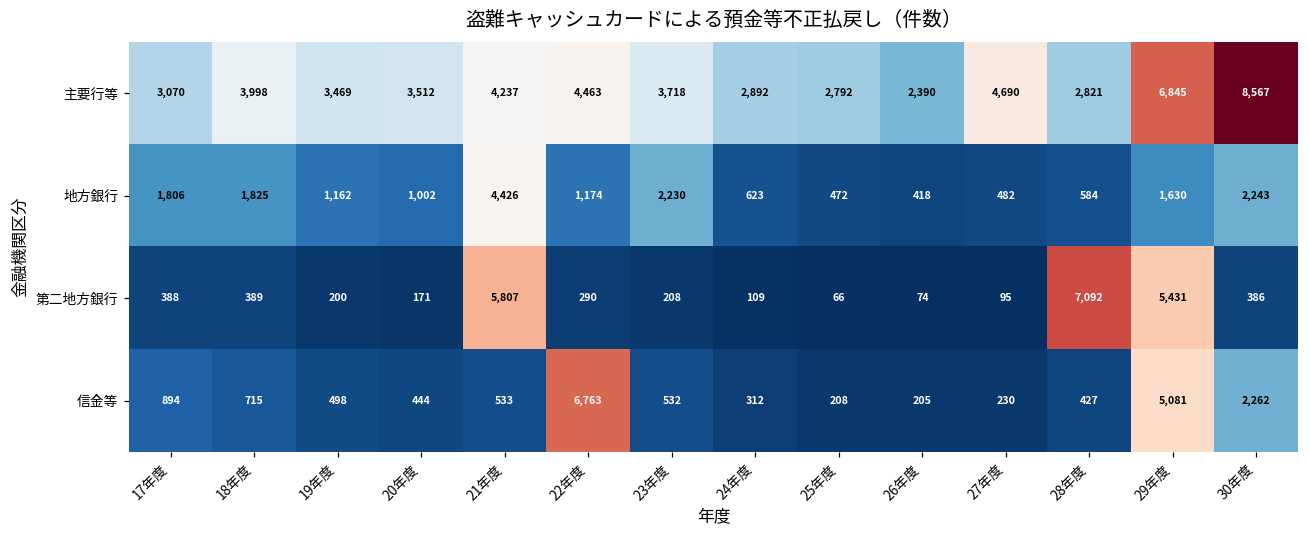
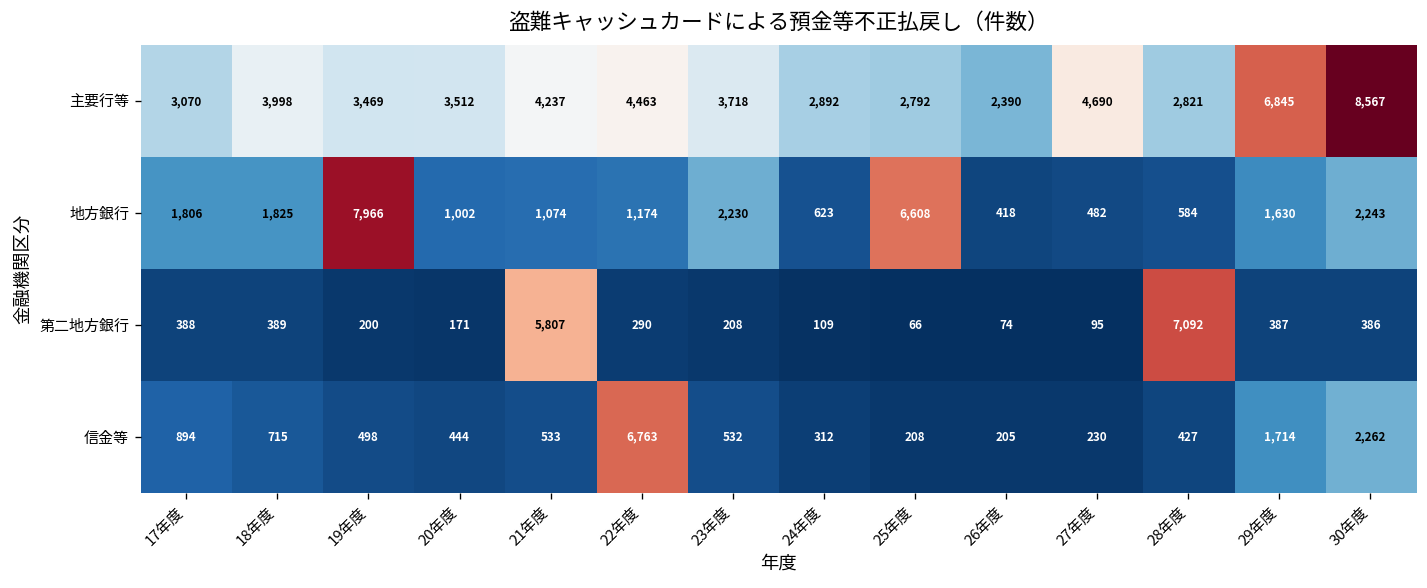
  {
    "主要行等": {
      "17年度": "3,070",
      "18年度": "3,998",
      "19年度": "3,469",
      "20年度": "3,512",
      "21年度": "4,237",
      "22年度": "4,463",
      "23年度": "3,718",
      "24年度": "2,892",
      "25年度": "2,792",
      "26年度": "2,390",
      "27年度": "4,690",
      "28年度": "2,821",
      "29年度": "6,845",
      "30年度": "8,567"
    },
    "地方銀行": {
      "17年度": "1,806",
      "18年度": "1,825",
-     "19年度": "1,162",
+     "19年度": "7,966",
      "20年度": "1,002",
-     "21年度": "4,426",
+     "21年度": "1,074",
      "22年度": "1,174",
      "23年度": "2,230",
      "24年度": "623",
-     "25年度": "472",
+     "25年度": "6,608",
      "26年度": "418",
      "27年度": "482",
      "28年度": "584",
      "29年度": "1,630",
      "30年度": "2,243"
    },
    "第二地方銀行": {
      "17年度": "388",
      "18年度": "389",
      "19年度": "200",
      "20年度": "171",
      "21年度": "5,807",
      "22年度": "290",
      "23年度": "208",
      "24年度": "109",
      "25年度": "66",
      "26年度": "74",
      "27年度": "95",
      "28年度": "7,092",
-     "29年度": "5,431",
+     "29年度": "387",
      "30年度": "386"
    },
    "信金等": {
      "17年度": "894",
      "18年度": "715",
      "19年度": "498",
      "20年度": "444",
      "21年度": "533",
      "22年度": "6,763",
      "23年度": "532",
      "24年度": "312",
      "25年度": "208",
      "26年度": "205",
      "27年度": "230",
      "28年度": "427",
-     "29年度": "5,081",
+     "29年度": "1,714",
      "30年度": "2,262"
    }
  }
